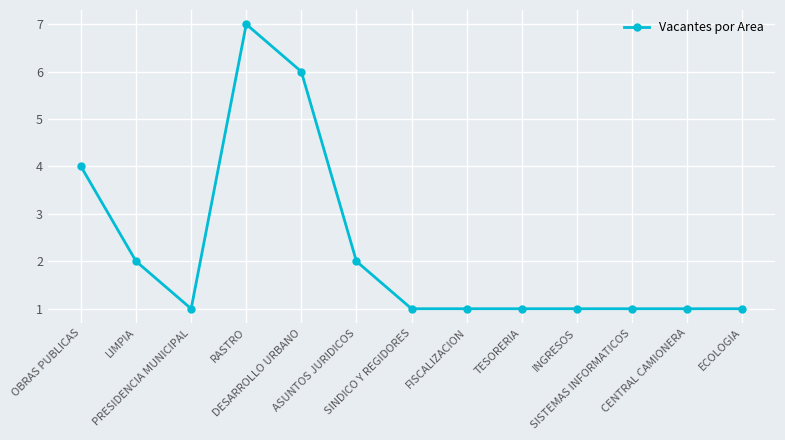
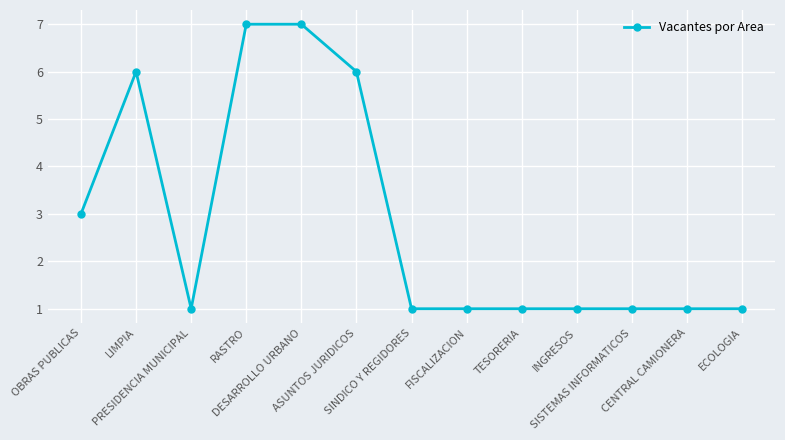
  {
-   "OBRAS PUBLICAS": 4,
-   "LIMPIA": 2,
+   "OBRAS PUBLICAS": 3,
+   "LIMPIA": 6,
    "PRESIDENCIA MUNICIPAL": 1,
    "RASTRO": 7,
-   "DESARROLLO URBANO": 6,
-   "ASUNTOS JURIDICOS": 2,
+   "DESARROLLO URBANO": 7,
+   "ASUNTOS JURIDICOS": 6,
    "SINDICO Y REGIDORES": 1,
    "FISCALIZACION": 1,
    "TESORERIA": 1,
    "INGRESOS": 1,
    "SISTEMAS INFORMATICOS": 1,
    "CENTRAL CAMIONERA": 1,
    "ECOLOGIA": 1
  }
